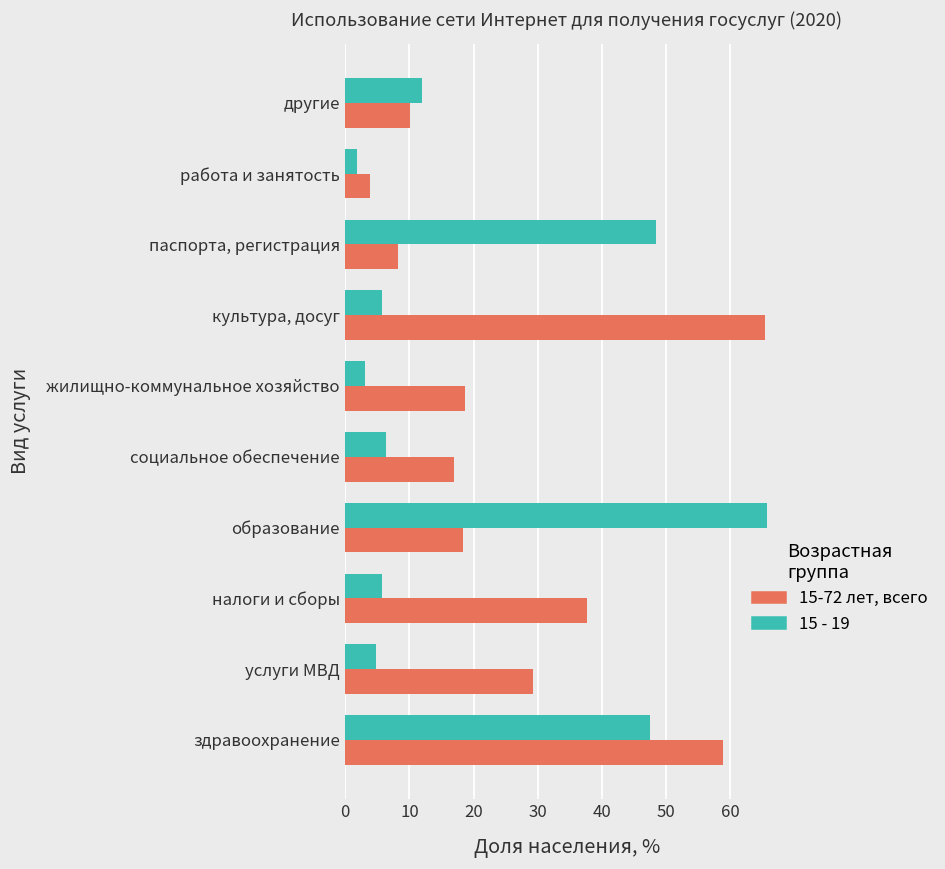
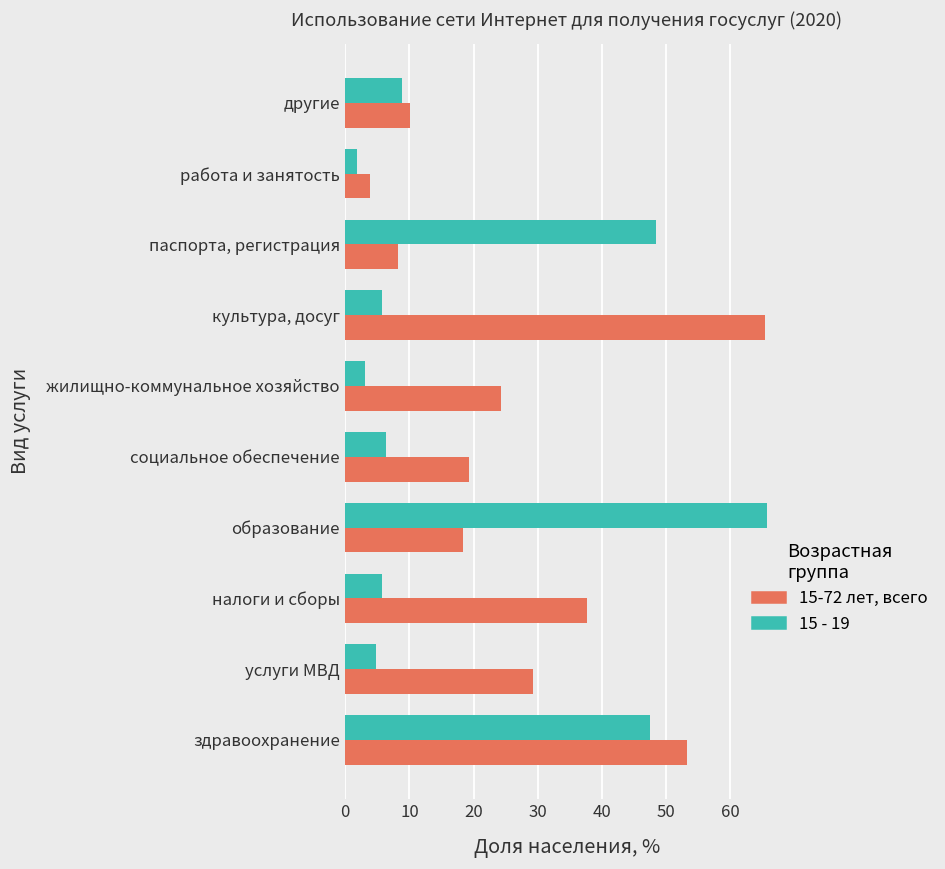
  {
    "15-72 лет, всего": {
      "другие": 10,
      "работа и занятость": 4,
      "паспорта, регистрация": 8,
      "культура, досуг": 65,
-     "жилищно-коммунальное хозяйство": 19,
-     "социальное обеспечение": 17,
+     "жилищно-коммунальное хозяйство": 24,
+     "социальное обеспечение": 19,
      "образование": 18,
      "налоги и сборы": 38,
      "услуги МВД": 29,
-     "здравоохранение": 59
+     "здравоохранение": 53
    },
    "15 - 19": {
-     "другие": 12,
+     "другие": 9,
      "работа и занятость": 2,
      "паспорта, регистрация": 48,
      "культура, досуг": 6,
      "жилищно-коммунальное хозяйство": 3,
      "социальное обеспечение": 6,
      "образование": 66,
      "налоги и сборы": 6,
      "услуги МВД": 5,
      "здравоохранение": 48
    }
  }
